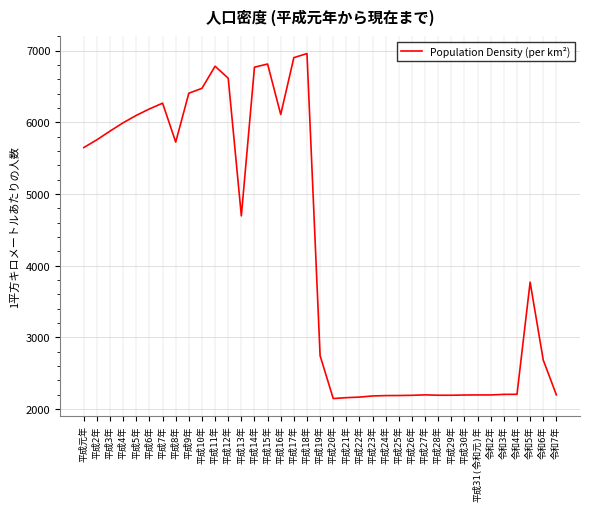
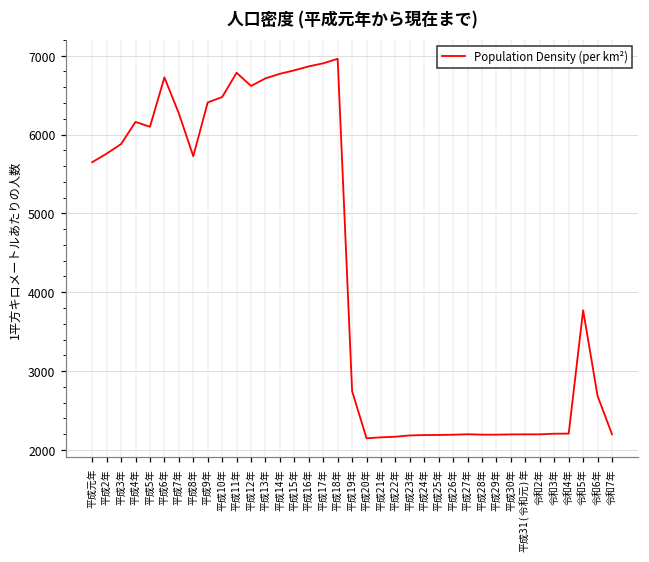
  {
    "平成元年": 5600,
    "平成2年": 5800,
    "平成3年": 5900,
-   "平成4年": 6000,
+   "平成4年": 6200,
    "平成5年": 6100,
-   "平成6年": 6200,
+   "平成6年": 6700,
    "平成7年": 6300,
    "平成8年": 5700,
    "平成9年": 6400,
    "平成10年": 6500,
    "平成11年": 6800,
    "平成12年": 6600,
-   "平成13年": 4700,
+   "平成13年": 6700,
    "平成14年": 6800,
    "平成15年": 6800,
-   "平成16年": 6100,
+   "平成16年": 6900,
    "平成17年": 6900,
    "平成18年": 7000,
    "平成19年": 2700,
    "平成20年": 2100,
    "平成21年": 2200,
    "平成22年": 2200,
    "平成23年": 2200,
    "平成24年": 2200,
    "平成25年": 2200,
    "平成26年": 2200,
    "平成27年": 2200,
    "平成28年": 2200,
    "平成29年": 2200,
    "平成30年": 2200,
    "平成31(令和元)年": 2200,
    "令和2年": 2200,
    "令和3年": 2200,
    "令和4年": 2200,
    "令和5年": 3800,
    "令和6年": 2700,
    "令和7年": 2200
  }
